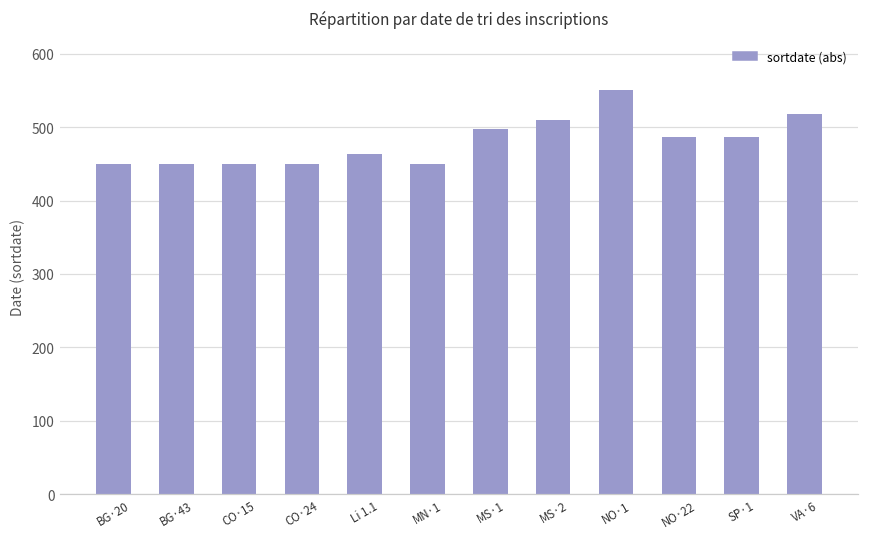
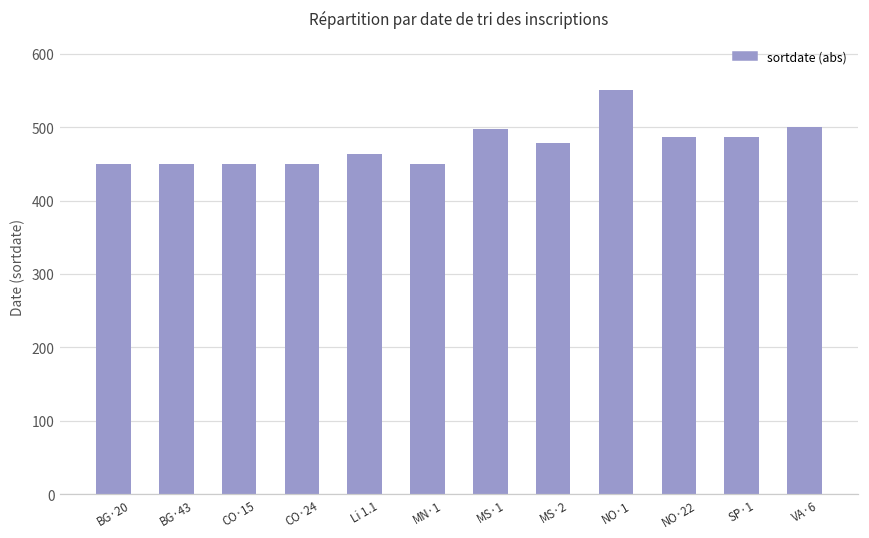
  {
    "BG·20": 450,
    "BG·43": 450,
    "CO·15": 450,
    "CO·24": 450,
    "Li 1.1": 460,
    "MN·1": 450,
    "MS·1": 500,
-   "MS·2": 510,
+   "MS·2": 480,
    "NO·1": 550,
    "NO·22": 490,
    "SP·1": 490,
-   "VA·6": 520
+   "VA·6": 500
  }
